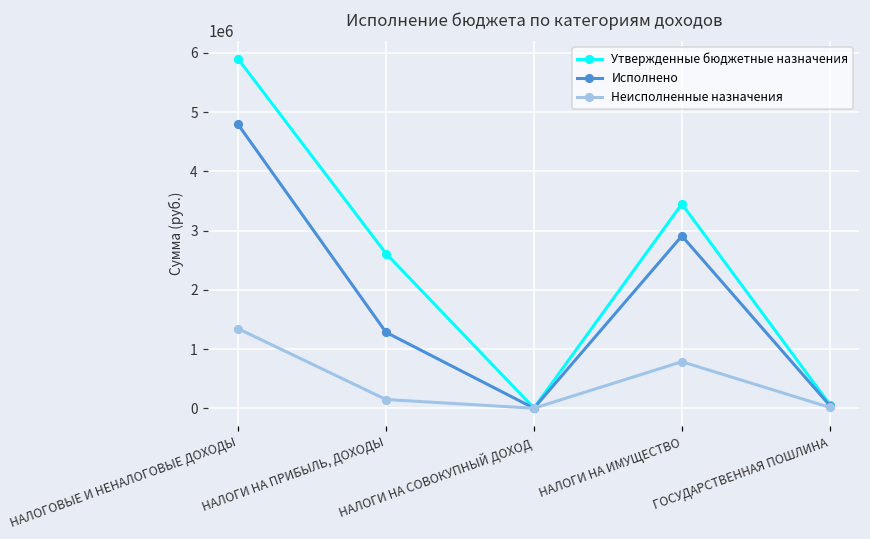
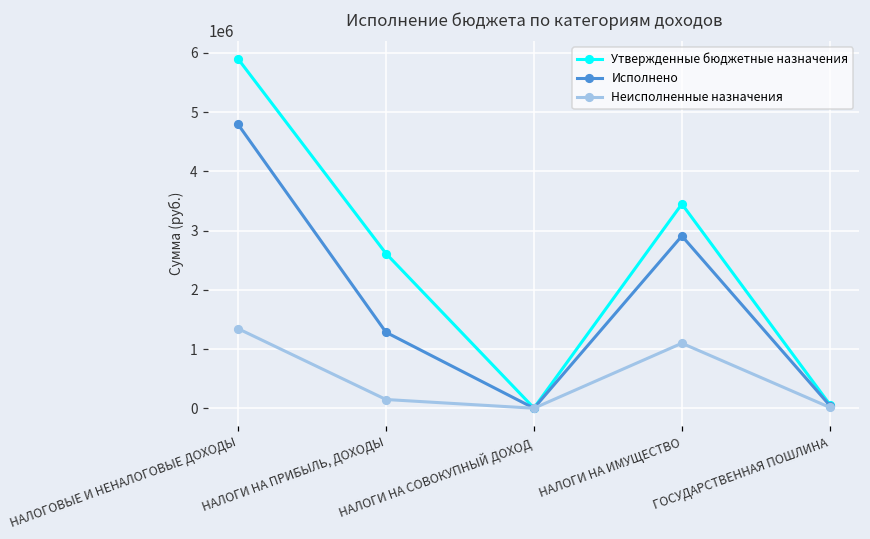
  {
    "Утвержденные бюджетные назначения": {
      "НАЛОГОВЫЕ И НЕНАЛОГОВЫЕ ДОХОДЫ": 5900000,
      "НАЛОГИ НА ПРИБЫЛЬ, ДОХОДЫ": 2600000,
      "НАЛОГИ НА ИМУЩЕСТВО": 3500000
    },
    "Исполнено": {
      "НАЛОГОВЫЕ И НЕНАЛОГОВЫЕ ДОХОДЫ": 4800000,
      "НАЛОГИ НА ПРИБЫЛЬ, ДОХОДЫ": 1300000,
      "НАЛОГИ НА ИМУЩЕСТВО": 2900000
    },
    "Неисполненные назначения": {
      "НАЛОГОВЫЕ И НЕНАЛОГОВЫЕ ДОХОДЫ": 1300000,
      "НАЛОГИ НА ПРИБЫЛЬ, ДОХОДЫ": 200000,
-     "НАЛОГИ НА ИМУЩЕСТВО": 800000
+     "НАЛОГИ НА ИМУЩЕСТВО": 1100000
    }
  }
